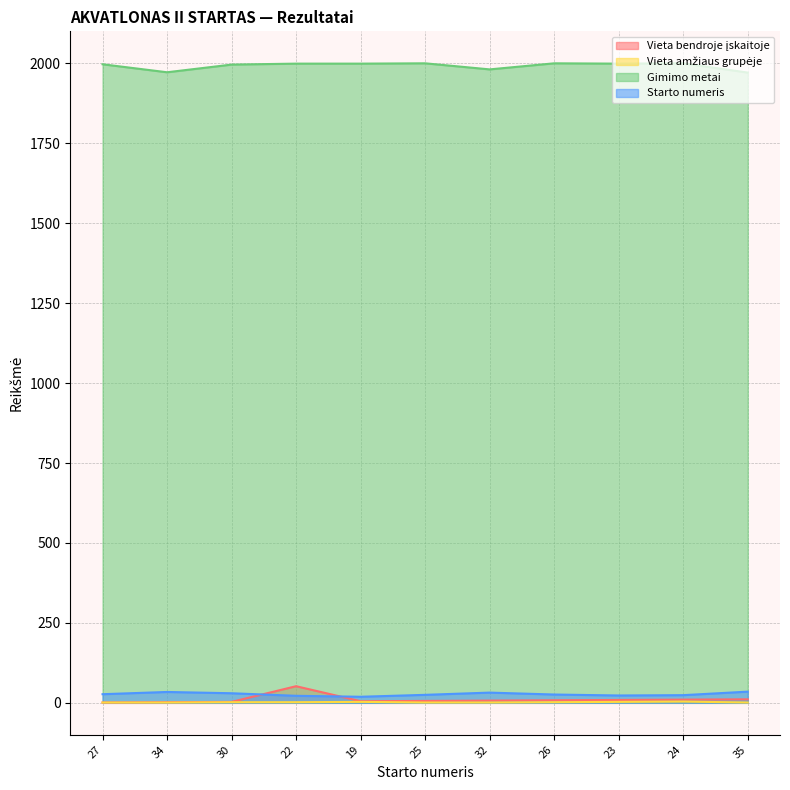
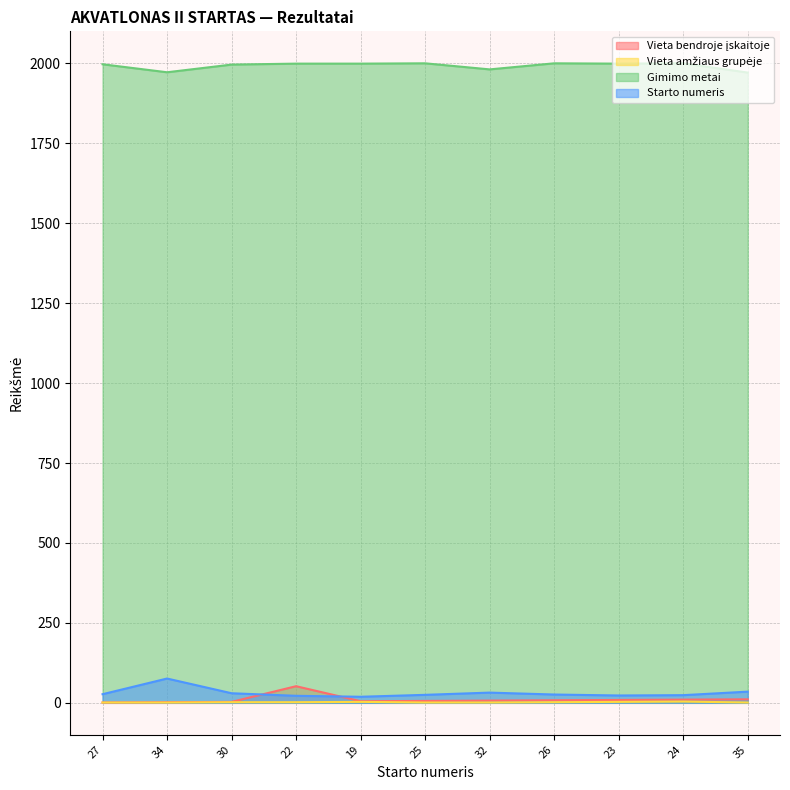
  {
    "Vieta bendroje įskaitoje": {
      "22": 50,
      "35": 10
    },
    "Vieta amžiaus grupėje": {
      "22": 0,
      "35": 0
    },
    "Gimimo metai": {
      "27": 2000,
      "34": 1970,
      "30": 2000,
      "22": 2000,
      "19": 2000,
      "25": 2000,
      "32": 1980,
      "26": 2000
    },
    "Starto numeris": {
      "27": 30,
-     "34": 30,
+     "34": 80,
      "30": 30,
      "22": 20,
      "19": 20,
      "25": 30,
      "32": 30,
      "26": 30,
      "23": 20,
      "24": 20,
      "35": 40
    }
  }
